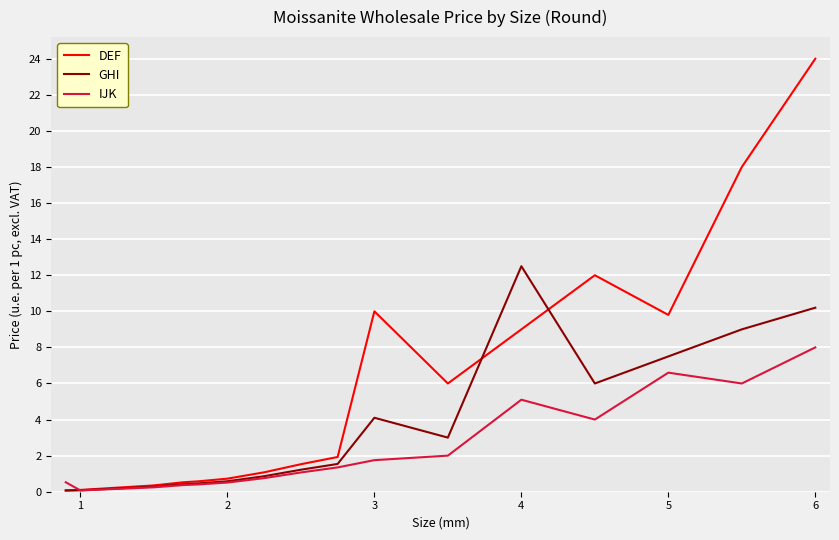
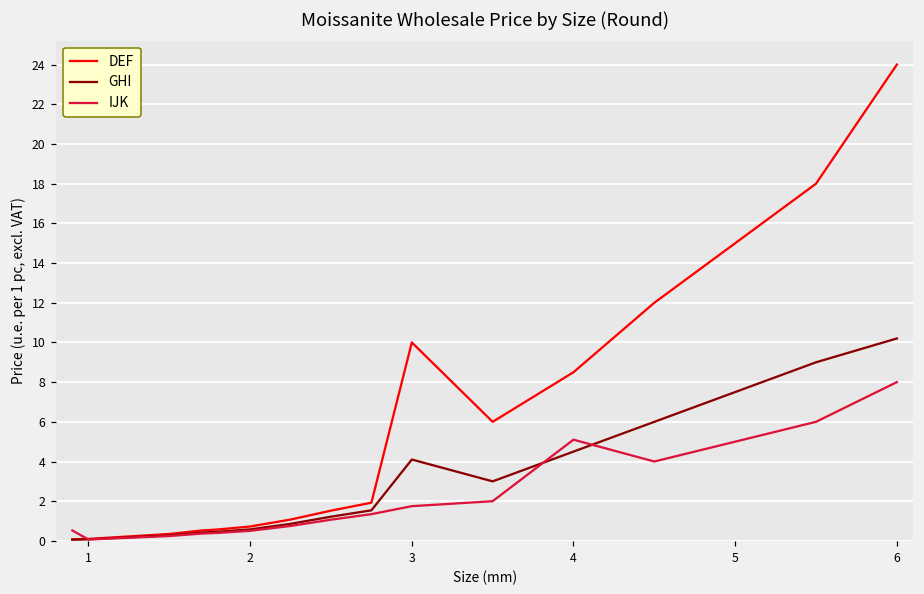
  {
    "DEF": {
      "2": 0.7,
      "3": 10.0,
-     "4": 9.0,
-     "5": 9.8,
+     "4": 8.5,
+     "5": 15.0,
      "6": 24.0
    },
    "GHI": {
      "3": 4.1,
-     "4": 12.5,
+     "4": 4.5,
      "5": 7.5,
      "6": 10.2
    },
    "IJK": {
      "3": 1.8,
      "4": 5.1,
-     "5": 6.6,
+     "5": 5.0,
      "6": 8.0
    }
  }
